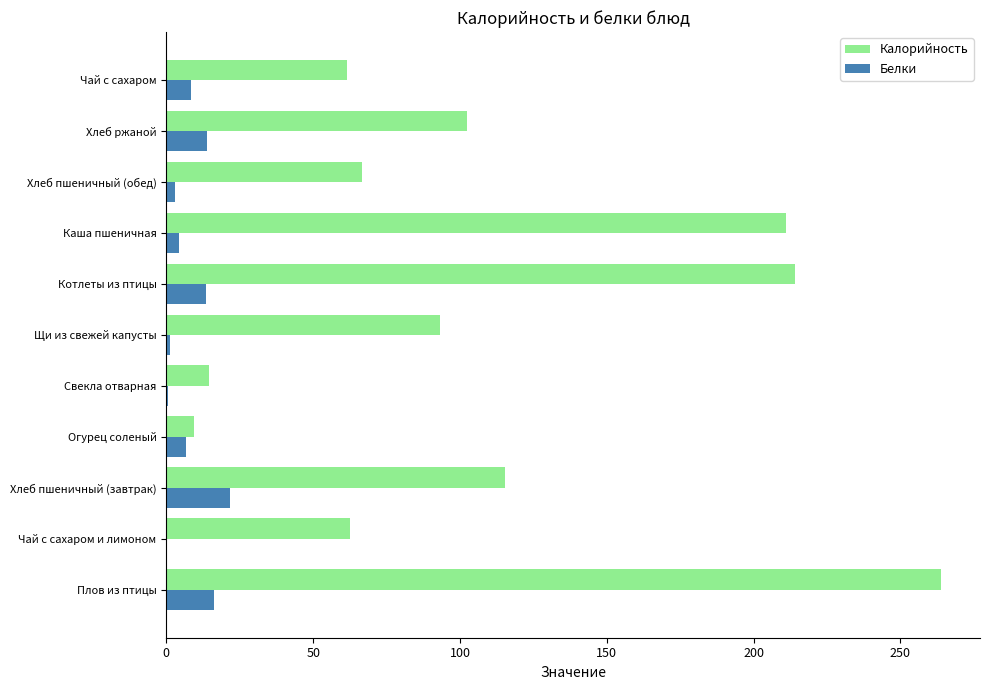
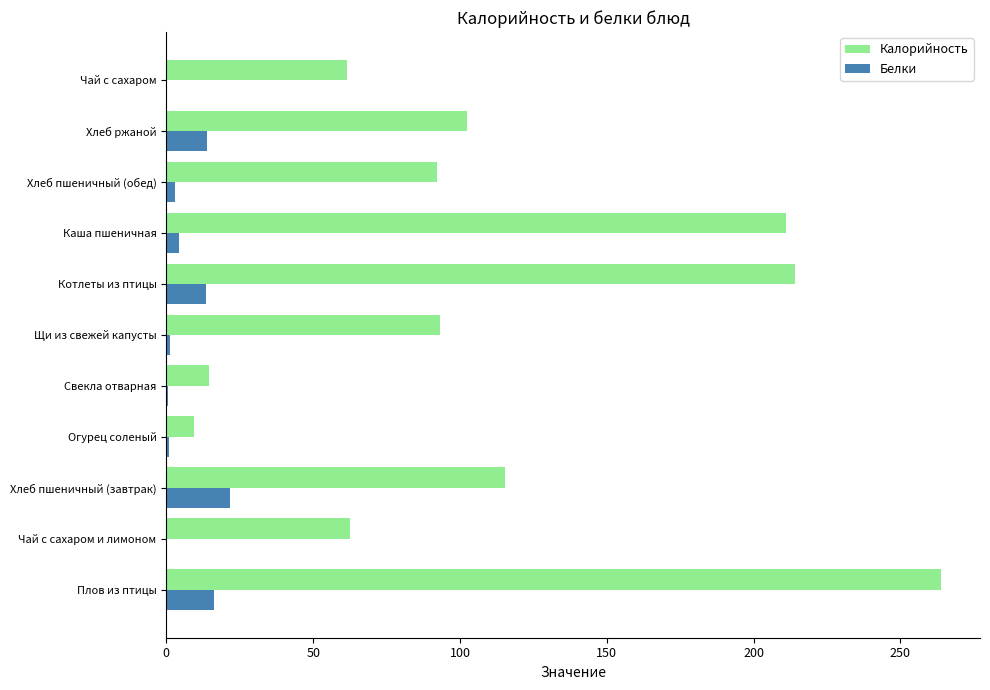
  {
    "Калорийность": {
      "Чай с сахаром": 61,
      "Хлеб ржаной": 103,
-     "Хлеб пшеничный (обед)": 67,
+     "Хлеб пшеничный (обед)": 92,
      "Каша пшеничная": 211,
      "Котлеты из птицы": 214,
      "Щи из свежей капусты": 93,
      "Свекла отварная": 14,
      "Огурец соленый": 9,
      "Хлеб пшеничный (завтрак)": 115,
      "Чай с сахаром и лимоном": 63,
      "Плов из птицы": 264
    },
    "Белки": {
-     "Чай с сахаром": 9,
+     "Чай с сахаром": 0,
      "Хлеб ржаной": 14,
      "Хлеб пшеничный (обед)": 3,
      "Каша пшеничная": 4,
      "Котлеты из птицы": 13,
      "Щи из свежей капусты": 1,
-     "Огурец соленый": 7,
+     "Огурец соленый": 1,
      "Хлеб пшеничный (завтрак)": 22,
      "Плов из птицы": 16
    }
  }
